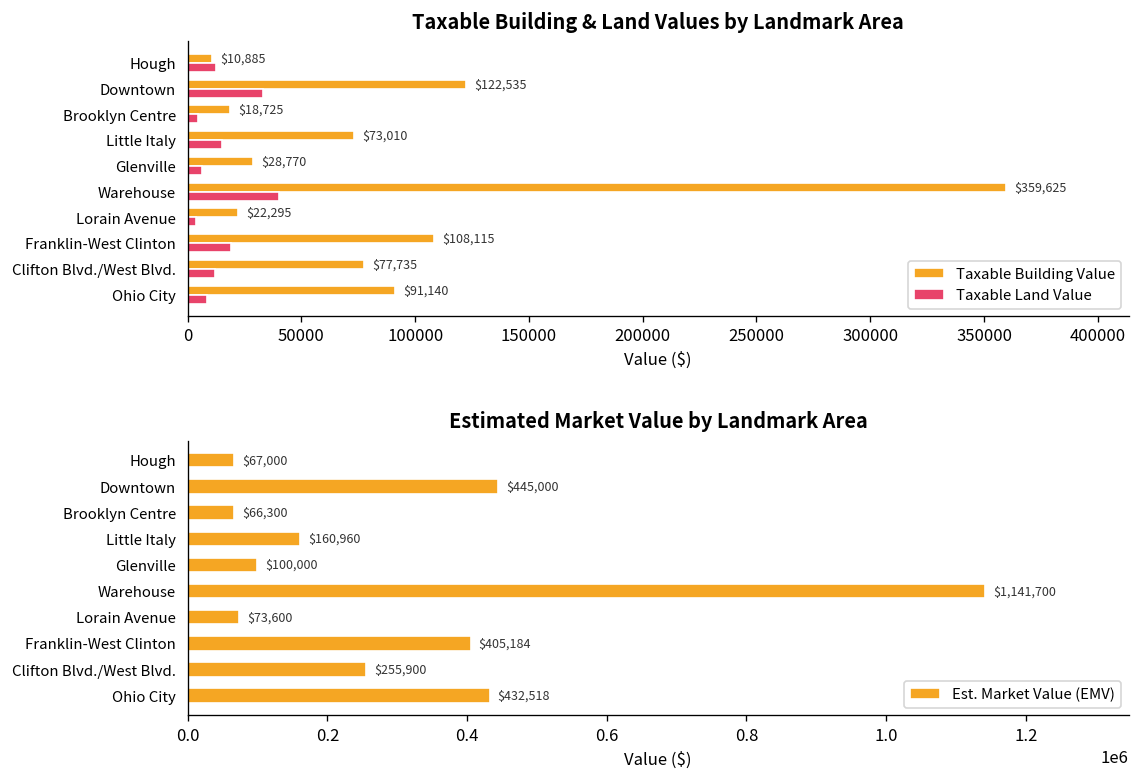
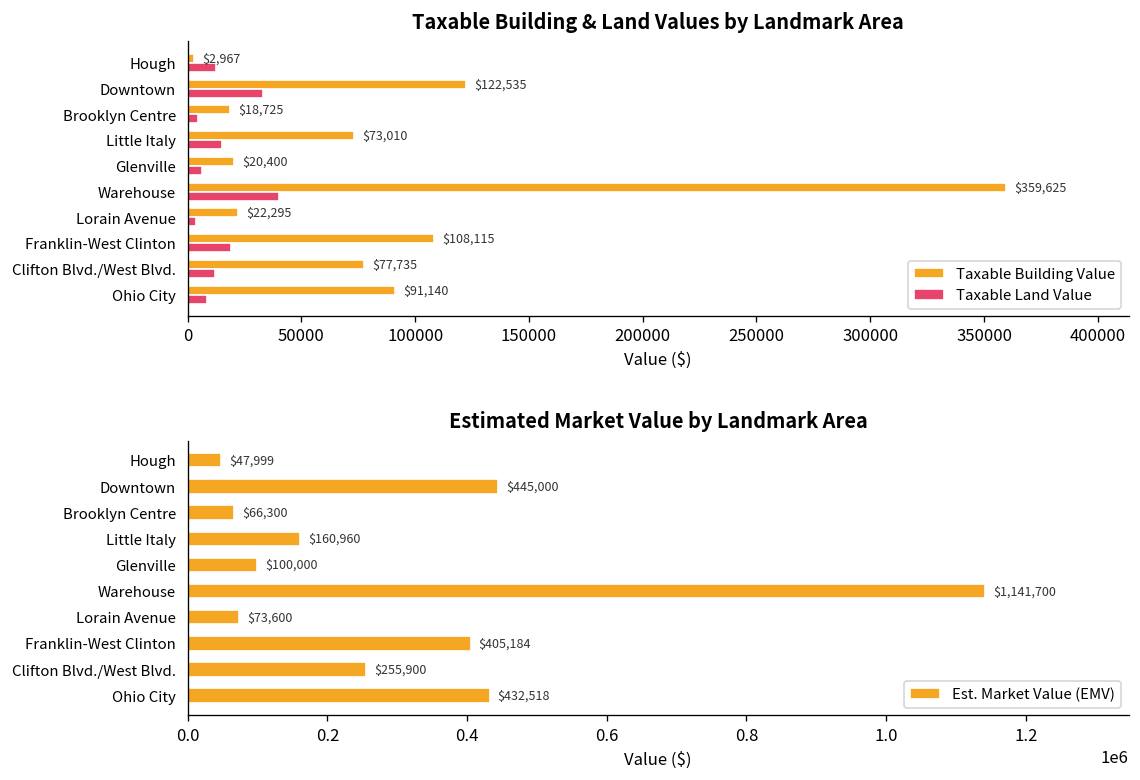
  {
    "Taxable Building & Land Values by Landmark Area": {
      "Taxable Building Value": {
-       "Hough": "$10,885",
+       "Hough": "$2,967",
        "Downtown": "$122,535",
        "Brooklyn Centre": "$18,725",
        "Little Italy": "$73,010",
-       "Glenville": "$28,770",
+       "Glenville": "$20,400",
        "Warehouse": "$359,625",
        "Lorain Avenue": "$22,295",
        "Franklin-West Clinton": "$108,115",
        "Clifton Blvd./West Blvd.": "$77,735",
        "Ohio City": "$91,140"
      },
      "Taxable Land Value": {
        "Downtown": "33000",
        "Brooklyn Centre": "4000",
        "Little Italy": "15000",
        "Glenville": "6000",
        "Warehouse": "40000",
        "Lorain Avenue": "3000",
        "Franklin-West Clinton": "19000",
        "Clifton Blvd./West Blvd.": "12000",
        "Ohio City": "9000"
      }
    },
    "Estimated Market Value by Landmark Area": {
-     "Hough": "$67,000",
+     "Hough": "$47,999",
      "Downtown": "$445,000",
      "Brooklyn Centre": "$66,300",
      "Little Italy": "$160,960",
      "Glenville": "$100,000",
      "Warehouse": "$1,141,700",
      "Lorain Avenue": "$73,600",
      "Franklin-West Clinton": "$405,184",
      "Clifton Blvd./West Blvd.": "$255,900",
      "Ohio City": "$432,518"
    }
  }
